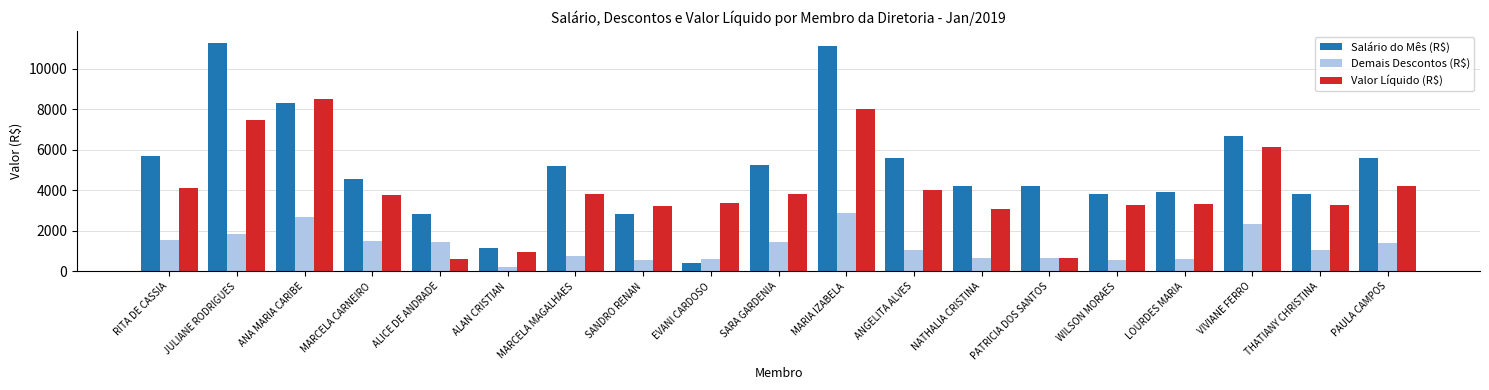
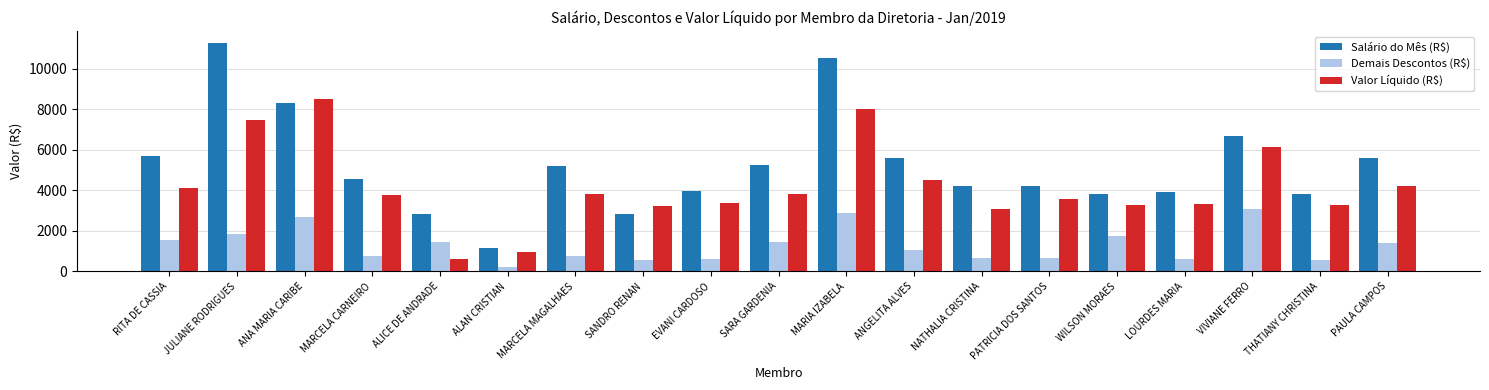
  {
    "Salário do Mês (R$)": {
      "RITA DE CASSIA": 5700,
      "JULIANE RODRIGUES": 11300,
      "ANA MARIA CARIBE": 8300,
      "MARCELA CARNEIRO": 4500,
      "ALICE DE ANDRADE": 2800,
      "ALAN CRISTIAN": 1100,
      "MARCELA MAGALHAES": 5200,
      "SANDRO RENAN": 2800,
-     "EVANI CARDOSO": 400,
+     "EVANI CARDOSO": 4000,
      "SARA GARDENIA": 5300,
-     "MARIA IZABELA": 11100,
+     "MARIA IZABELA": 10500,
      "ANGELITA ALVES": 5600,
      "NATHALIA CRISTINA": 4200,
      "PATRICIA DOS SANTOS": 4200,
      "WILSON MORAES": 3800,
      "LOURDES MARIA": 3900,
      "VIVIANE FERRO": 6700,
      "THATIANY CHRISTINA": 3800,
      "PAULA CAMPOS": 5600
    },
    "Demais Descontos (R$)": {
      "RITA DE CASSIA": 1600,
      "JULIANE RODRIGUES": 1900,
      "ANA MARIA CARIBE": 2700,
-     "MARCELA CARNEIRO": 1500,
+     "MARCELA CARNEIRO": 800,
      "ALICE DE ANDRADE": 1500,
      "ALAN CRISTIAN": 200,
      "MARCELA MAGALHAES": 700,
      "SANDRO RENAN": 600,
      "EVANI CARDOSO": 600,
      "SARA GARDENIA": 1400,
      "MARIA IZABELA": 2900,
      "ANGELITA ALVES": 1100,
      "NATHALIA CRISTINA": 700,
      "PATRICIA DOS SANTOS": 700,
-     "WILSON MORAES": 600,
+     "WILSON MORAES": 1700,
      "LOURDES MARIA": 600,
-     "VIVIANE FERRO": 2400,
-     "THATIANY CHRISTINA": 1100,
+     "VIVIANE FERRO": 3100,
+     "THATIANY CHRISTINA": 500,
      "PAULA CAMPOS": 1400
    },
    "Valor Líquido (R$)": {
      "RITA DE CASSIA": 4100,
      "JULIANE RODRIGUES": 7500,
      "ANA MARIA CARIBE": 8500,
      "MARCELA CARNEIRO": 3800,
      "ALICE DE ANDRADE": 600,
      "ALAN CRISTIAN": 900,
      "MARCELA MAGALHAES": 3800,
      "SANDRO RENAN": 3200,
      "EVANI CARDOSO": 3400,
      "SARA GARDENIA": 3800,
      "MARIA IZABELA": 8000,
-     "ANGELITA ALVES": 4000,
+     "ANGELITA ALVES": 4500,
      "NATHALIA CRISTINA": 3100,
-     "PATRICIA DOS SANTOS": 700,
+     "PATRICIA DOS SANTOS": 3500,
      "WILSON MORAES": 3300,
      "LOURDES MARIA": 3300,
      "VIVIANE FERRO": 6100,
      "THATIANY CHRISTINA": 3300,
      "PAULA CAMPOS": 4200
    }
  }
